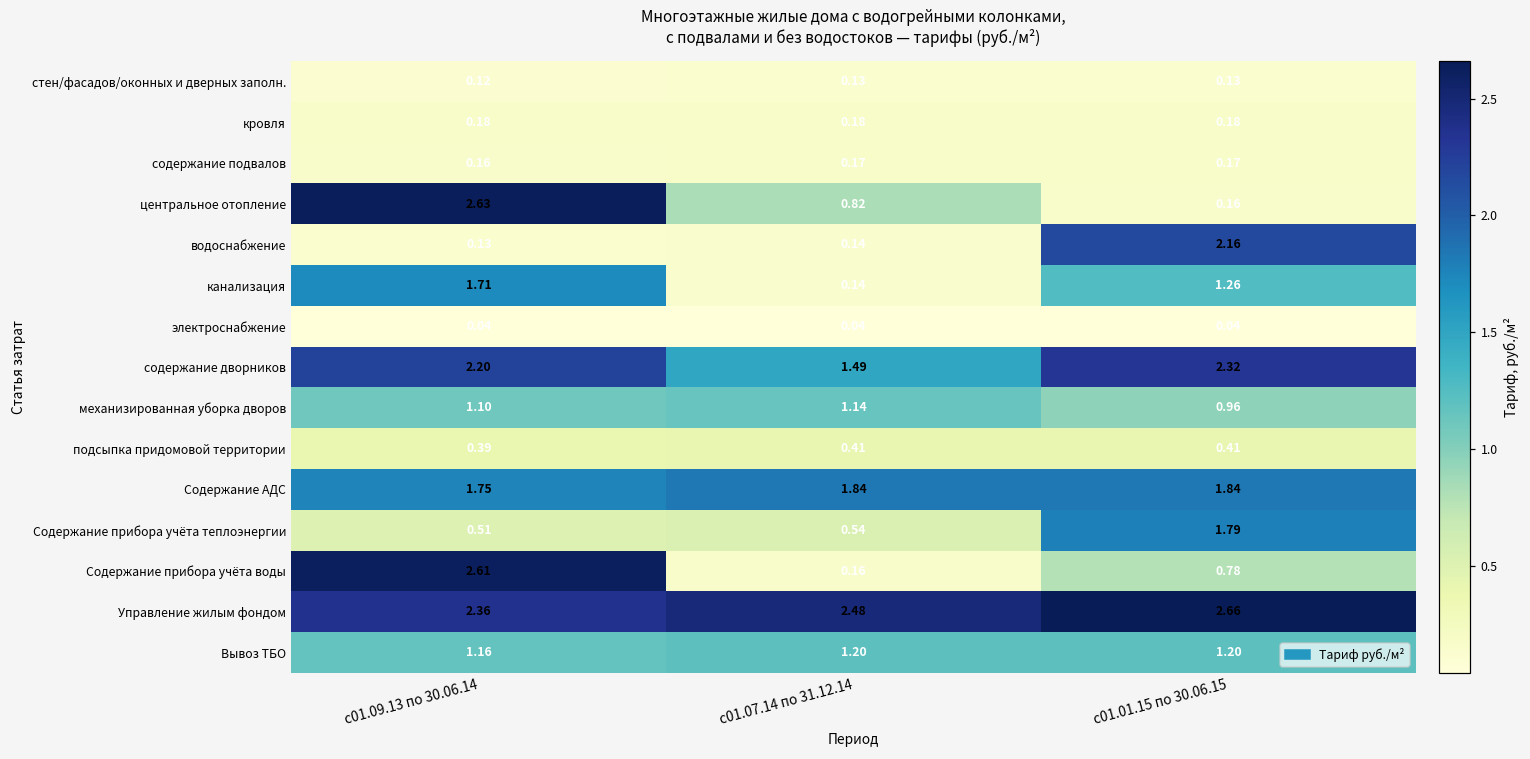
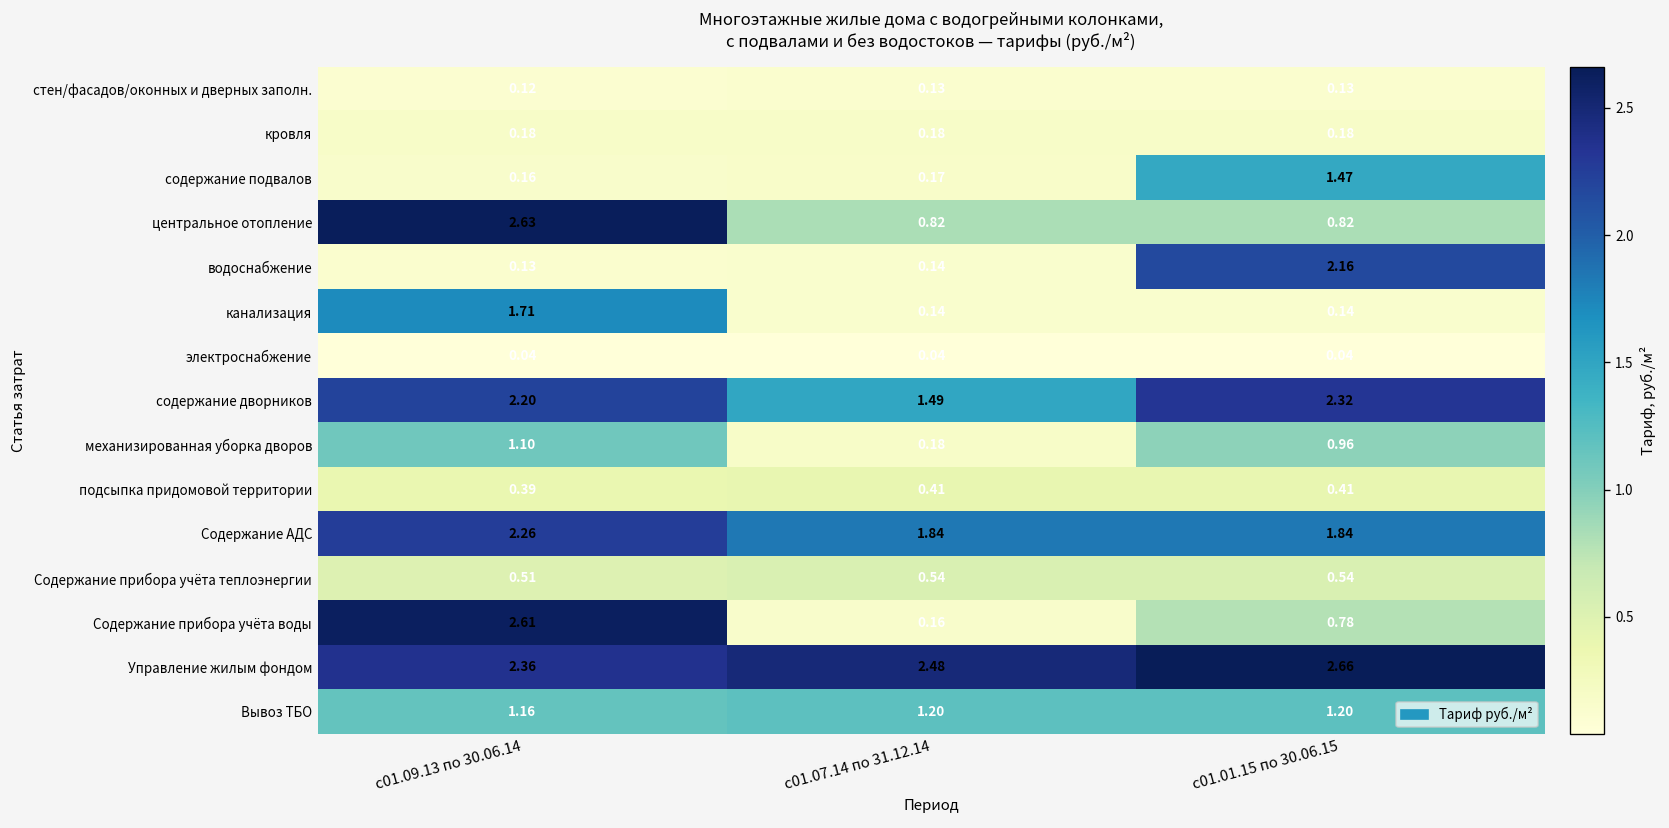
  {
    "стен/фасадов/оконных и дверных заполн.": {
      "с01.07.14 по 31.12.14": 0.13,
      "с01.01.15 по 30.06.15": 0.13
    },
    "кровля": {
      "с01.09.13 по 30.06.14": 0.18,
      "с01.07.14 по 31.12.14": 0.18,
      "с01.01.15 по 30.06.15": 0.18
    },
    "содержание подвалов": {
      "с01.09.13 по 30.06.14": 0.16,
      "с01.07.14 по 31.12.14": 0.17,
-     "с01.01.15 по 30.06.15": 0.17
+     "с01.01.15 по 30.06.15": 1.47
    },
    "центральное отопление": {
      "с01.09.13 по 30.06.14": 2.63,
      "с01.07.14 по 31.12.14": 0.82,
-     "с01.01.15 по 30.06.15": 0.16
+     "с01.01.15 по 30.06.15": 0.82
    },
    "водоснабжение": {
      "с01.09.13 по 30.06.14": 0.13,
      "с01.07.14 по 31.12.14": 0.14,
      "с01.01.15 по 30.06.15": 2.16
    },
    "канализация": {
      "с01.09.13 по 30.06.14": 1.71,
      "с01.07.14 по 31.12.14": 0.14,
-     "с01.01.15 по 30.06.15": 1.26
+     "с01.01.15 по 30.06.15": 0.14
    },
    "содержание дворников": {
      "с01.09.13 по 30.06.14": 2.20,
      "с01.07.14 по 31.12.14": 1.49,
      "с01.01.15 по 30.06.15": 2.32
    },
    "механизированная уборка дворов": {
      "с01.09.13 по 30.06.14": 1.10,
-     "с01.07.14 по 31.12.14": 1.14,
+     "с01.07.14 по 31.12.14": 0.18,
      "с01.01.15 по 30.06.15": 0.96
    },
    "подсыпка придомовой территории": {
      "с01.09.13 по 30.06.14": 0.39,
      "с01.07.14 по 31.12.14": 0.41,
      "с01.01.15 по 30.06.15": 0.41
    },
    "Содержание АДС": {
-     "с01.09.13 по 30.06.14": 1.75,
+     "с01.09.13 по 30.06.14": 2.26,
      "с01.07.14 по 31.12.14": 1.84,
      "с01.01.15 по 30.06.15": 1.84
    },
    "Содержание прибора учёта теплоэнергии": {
      "с01.09.13 по 30.06.14": 0.51,
      "с01.07.14 по 31.12.14": 0.54,
-     "с01.01.15 по 30.06.15": 1.79
+     "с01.01.15 по 30.06.15": 0.54
    },
    "Содержание прибора учёта воды": {
      "с01.09.13 по 30.06.14": 2.61,
      "с01.07.14 по 31.12.14": 0.16,
      "с01.01.15 по 30.06.15": 0.78
    },
    "Управление жилым фондом": {
      "с01.09.13 по 30.06.14": 2.36,
      "с01.07.14 по 31.12.14": 2.48,
      "с01.01.15 по 30.06.15": 2.66
    },
    "Вывоз ТБО": {
      "с01.09.13 по 30.06.14": 1.16,
      "с01.07.14 по 31.12.14": 1.20,
      "с01.01.15 по 30.06.15": 1.20
    }
  }
